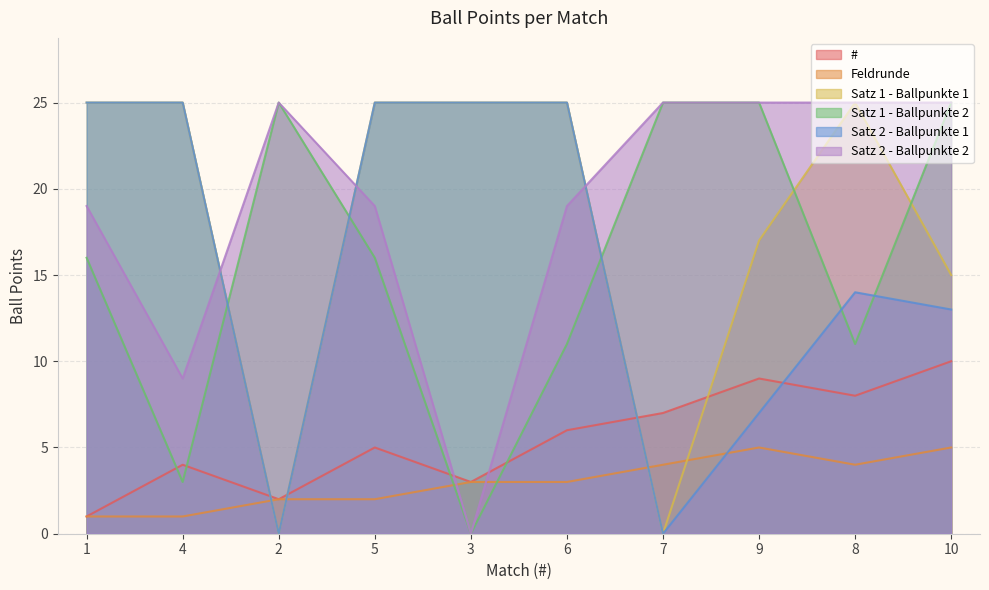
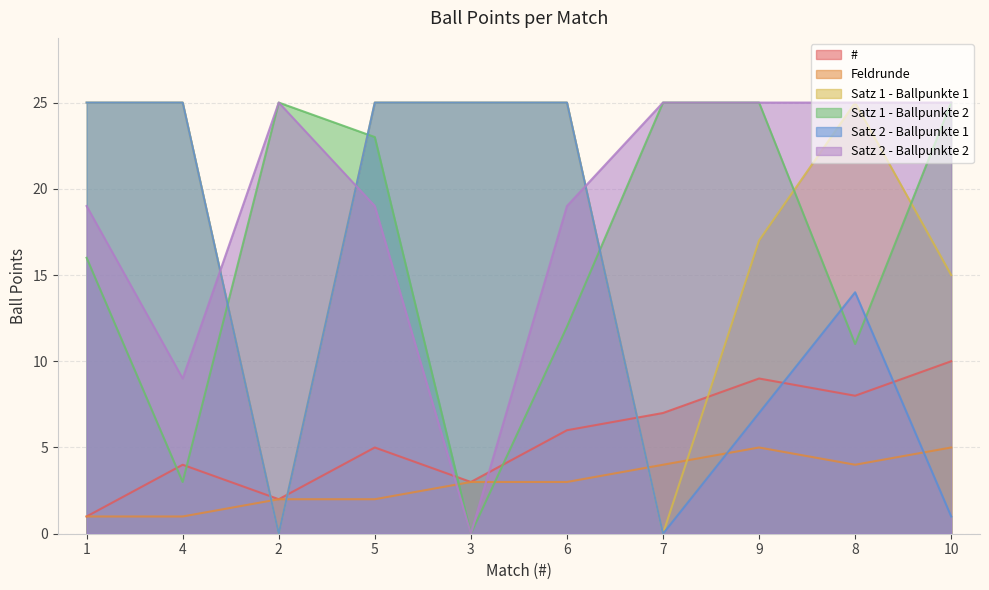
  {
    "Satz 1 - Ballpunkte 2": {
      "1": 16,
      "4": 3,
-     "5": 16,
-     "6": 11,
+     "5": 23,
+     "6": 12,
      "8": 11
    },
    "Satz 2 - Ballpunkte 1": {
      "9": 7,
      "8": 14,
-     "10": 13
+     "10": 1
    },
    "Satz 2 - Ballpunkte 2": {
      "1": 19,
      "4": 9,
      "5": 19,
      "6": 19
    }
  }
